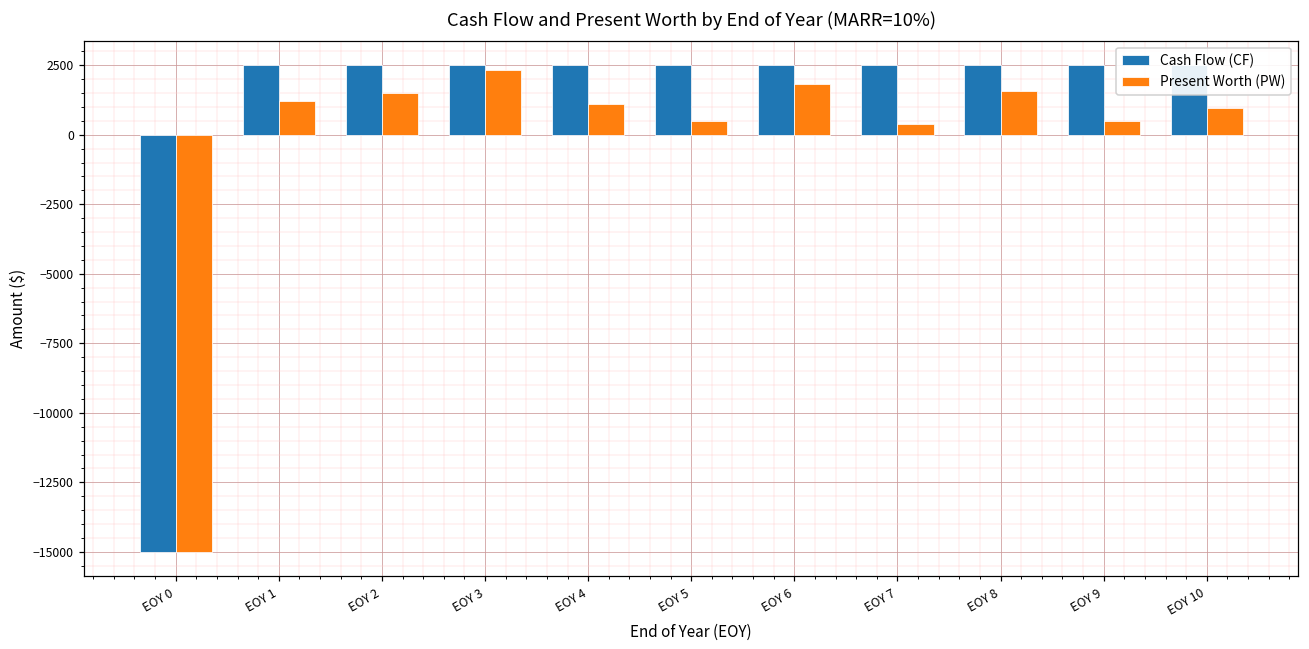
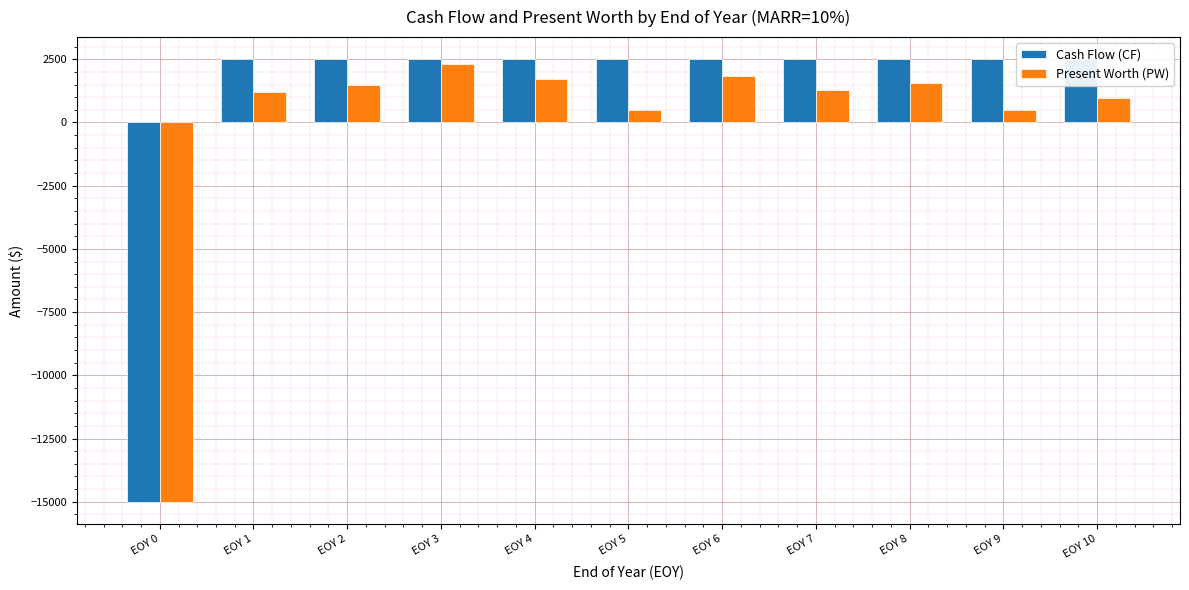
  {
    "Cash Flow (CF)": {
      "EOY 0": -15000,
      "EOY 1": 2500,
      "EOY 2": 2500,
      "EOY 3": 2500,
      "EOY 4": 2500,
      "EOY 5": 2500,
      "EOY 6": 2500,
      "EOY 7": 2500,
      "EOY 8": 2500,
      "EOY 9": 2500
    },
    "Present Worth (PW)": {
      "EOY 0": -15000,
      "EOY 1": 1200,
      "EOY 2": 1500,
      "EOY 3": 2300,
-     "EOY 4": 1100,
+     "EOY 4": 1700,
      "EOY 5": 500,
      "EOY 6": 1800,
-     "EOY 7": 400,
+     "EOY 7": 1300,
      "EOY 8": 1600,
      "EOY 9": 500,
      "EOY 10": 1000
    }
  }
